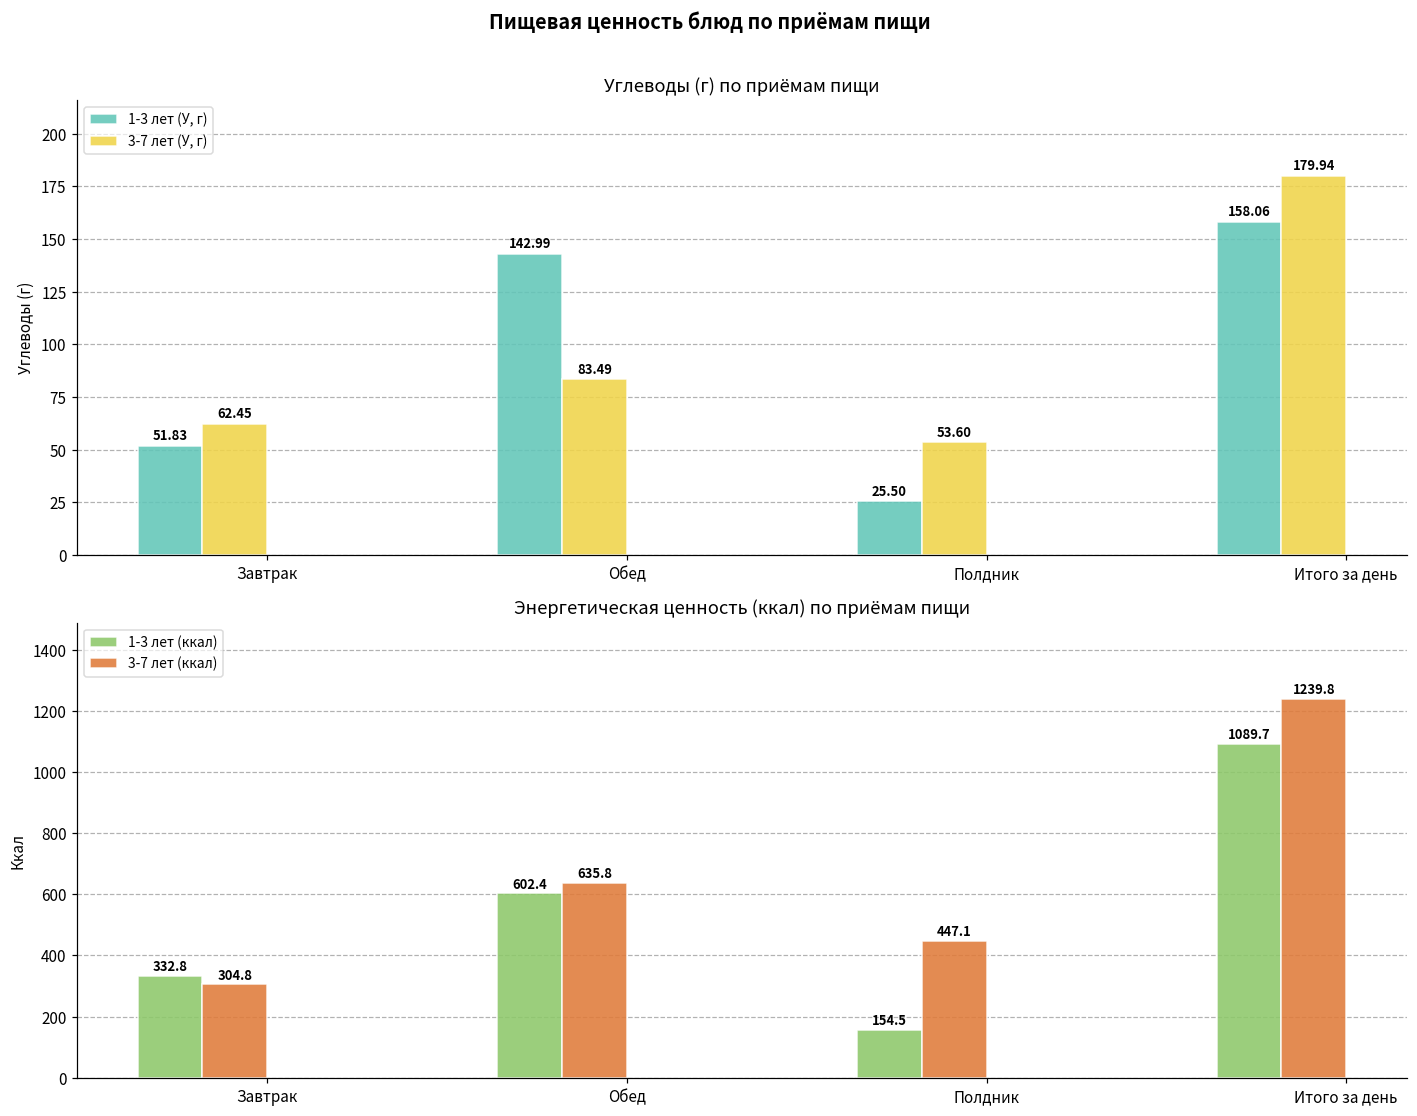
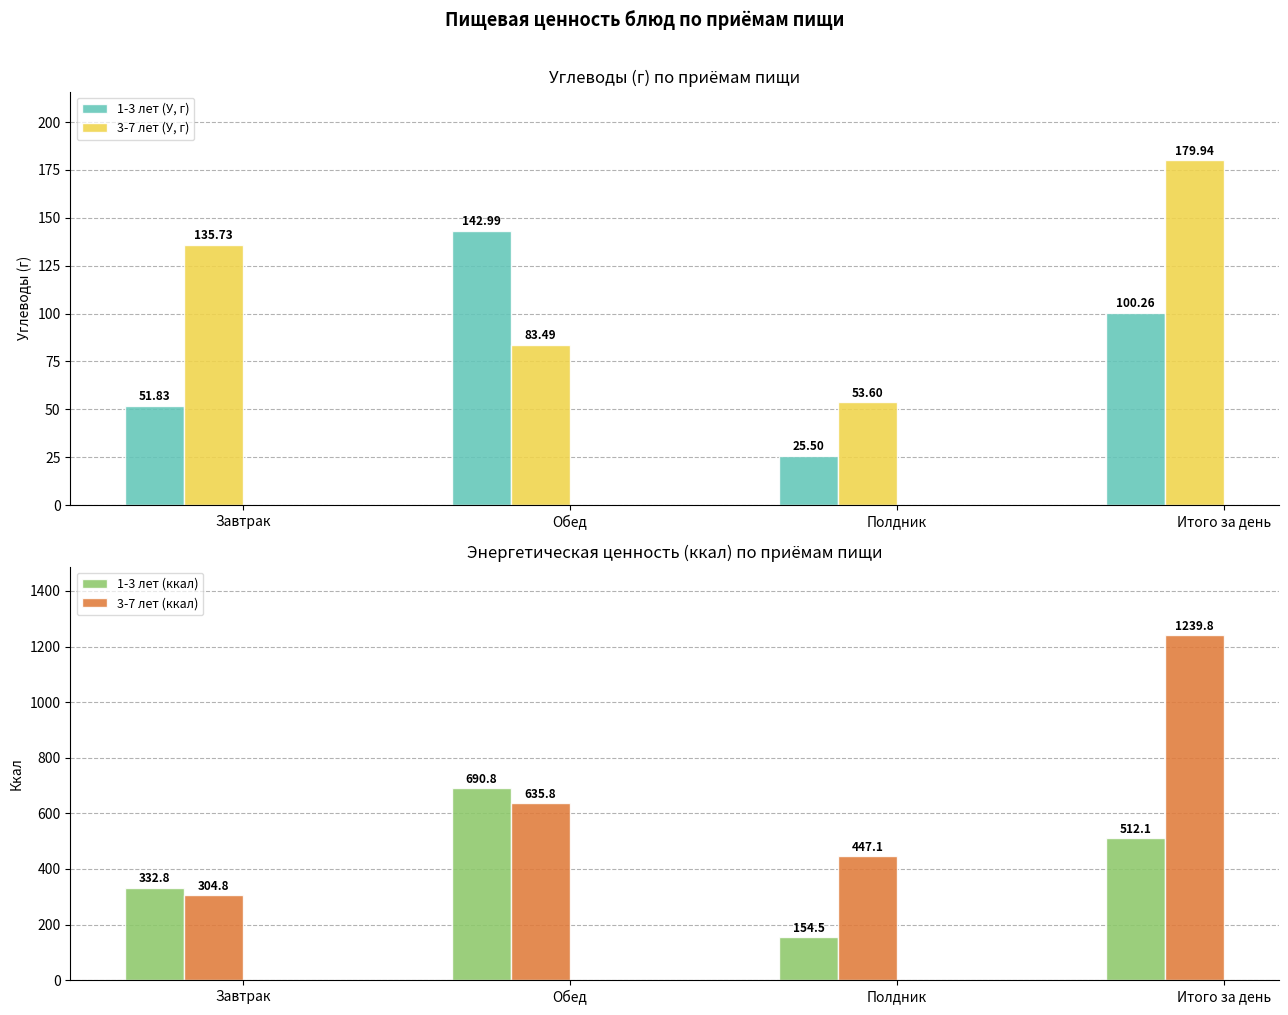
  {
    "Углеводы (г) по приёмам пищи": {
      "1-3 лет (У, г)": {
        "Завтрак": 51.83,
        "Обед": 142.99,
        "Полдник": 25.50,
-       "Итого за день": 158.06
+       "Итого за день": 100.26
      },
      "3-7 лет (У, г)": {
-       "Завтрак": 62.45,
+       "Завтрак": 135.73,
        "Обед": 83.49,
        "Полдник": 53.60,
        "Итого за день": 179.94
      }
    },
    "Энергетическая ценность (ккал) по приёмам пищи": {
      "1-3 лет (ккал)": {
        "Завтрак": 332.8,
-       "Обед": 602.4,
+       "Обед": 690.8,
        "Полдник": 154.5,
-       "Итого за день": 1089.7
+       "Итого за день": 512.1
      },
      "3-7 лет (ккал)": {
        "Завтрак": 304.8,
        "Обед": 635.8,
        "Полдник": 447.1,
        "Итого за день": 1239.8
      }
    }
  }
